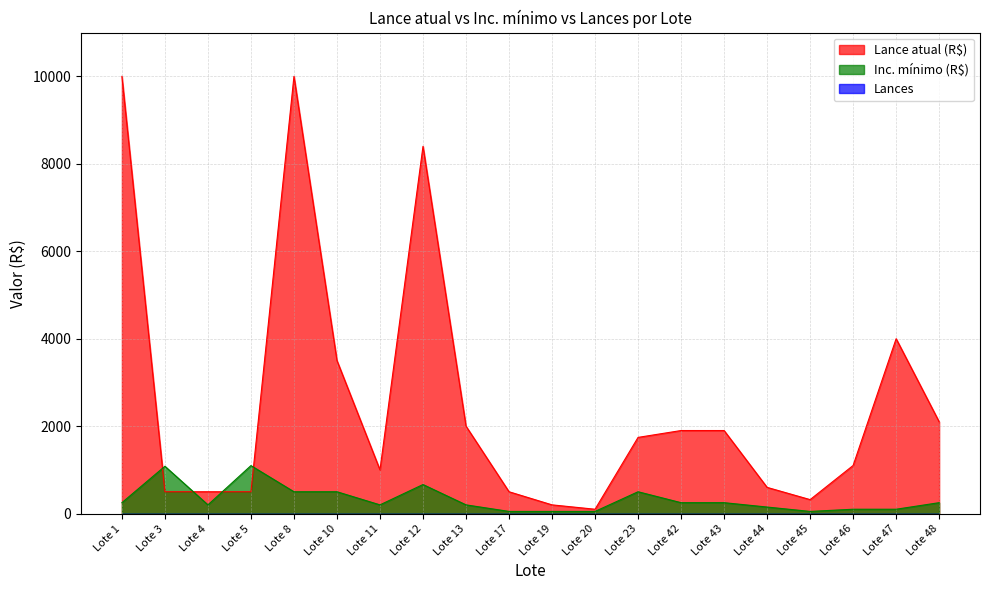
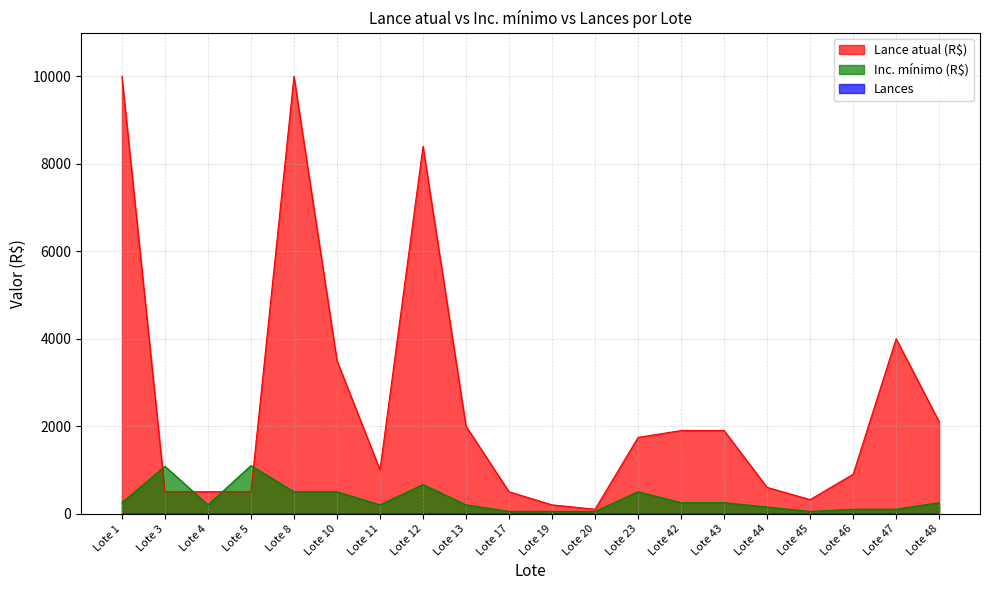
  {
    "Lance atual (R$)": {
      "Lote 1": 10000,
      "Lote 3": 500,
      "Lote 4": 500,
      "Lote 5": 500,
      "Lote 8": 10000,
      "Lote 10": 3500,
      "Lote 11": 1000,
      "Lote 12": 8400,
      "Lote 13": 2000,
      "Lote 17": 500,
      "Lote 19": 200,
      "Lote 23": 1700,
      "Lote 42": 1900,
      "Lote 43": 1900,
      "Lote 44": 600,
      "Lote 45": 300,
-     "Lote 46": 1100,
+     "Lote 46": 900,
      "Lote 47": 4000,
      "Lote 48": 2100
    },
    "Inc. mínimo (R$)": {
      "Lote 1": 300,
      "Lote 3": 1100,
      "Lote 4": 200,
      "Lote 5": 1100,
      "Lote 8": 500,
      "Lote 10": 500,
      "Lote 11": 200,
      "Lote 12": 700,
      "Lote 13": 200,
      "Lote 23": 500,
      "Lote 42": 300,
      "Lote 43": 300,
      "Lote 44": 200,
      "Lote 46": 100,
      "Lote 47": 100,
      "Lote 48": 300
    },
    "Lances": {
      "Lote 1": 0,
      "Lote 3": 0,
      "Lote 4": 0,
      "Lote 5": 0,
      "Lote 8": 0,
      "Lote 10": 0,
      "Lote 11": 0,
      "Lote 12": 0,
      "Lote 13": 0,
      "Lote 23": 0,
      "Lote 42": 0,
      "Lote 43": 0,
      "Lote 44": 0,
      "Lote 46": 0,
      "Lote 47": 0,
      "Lote 48": 0
    }
  }
